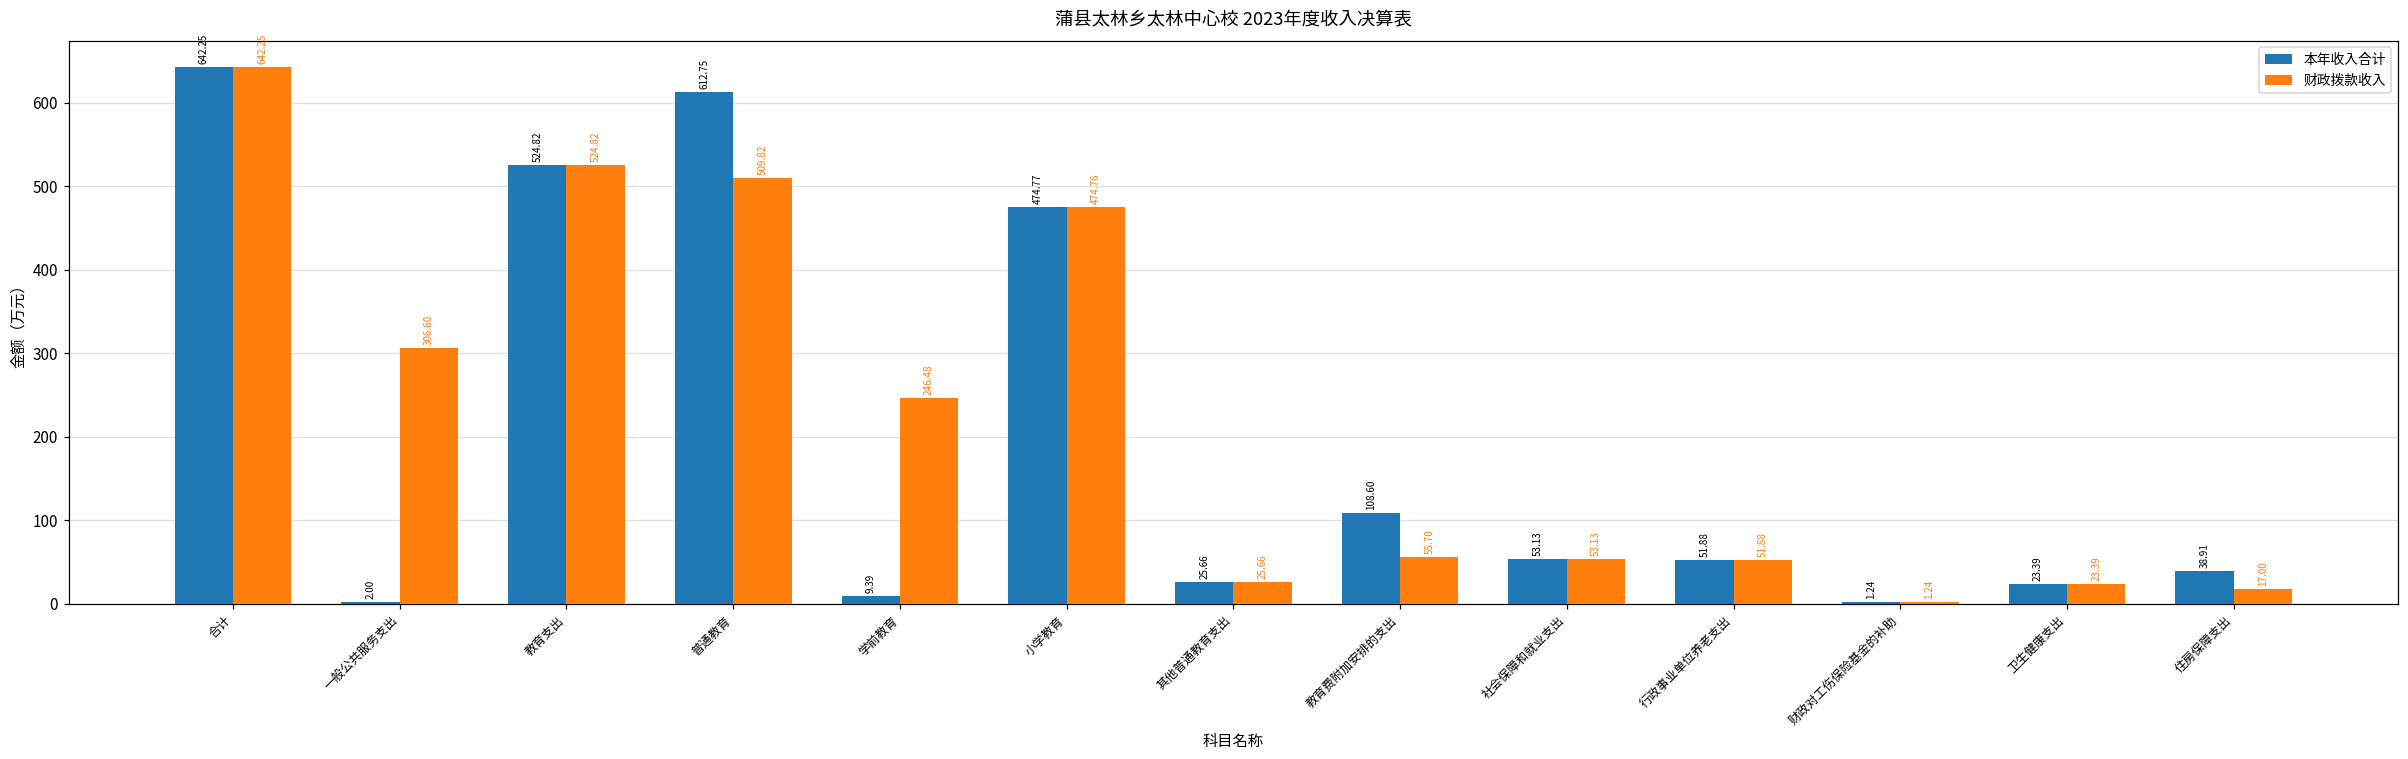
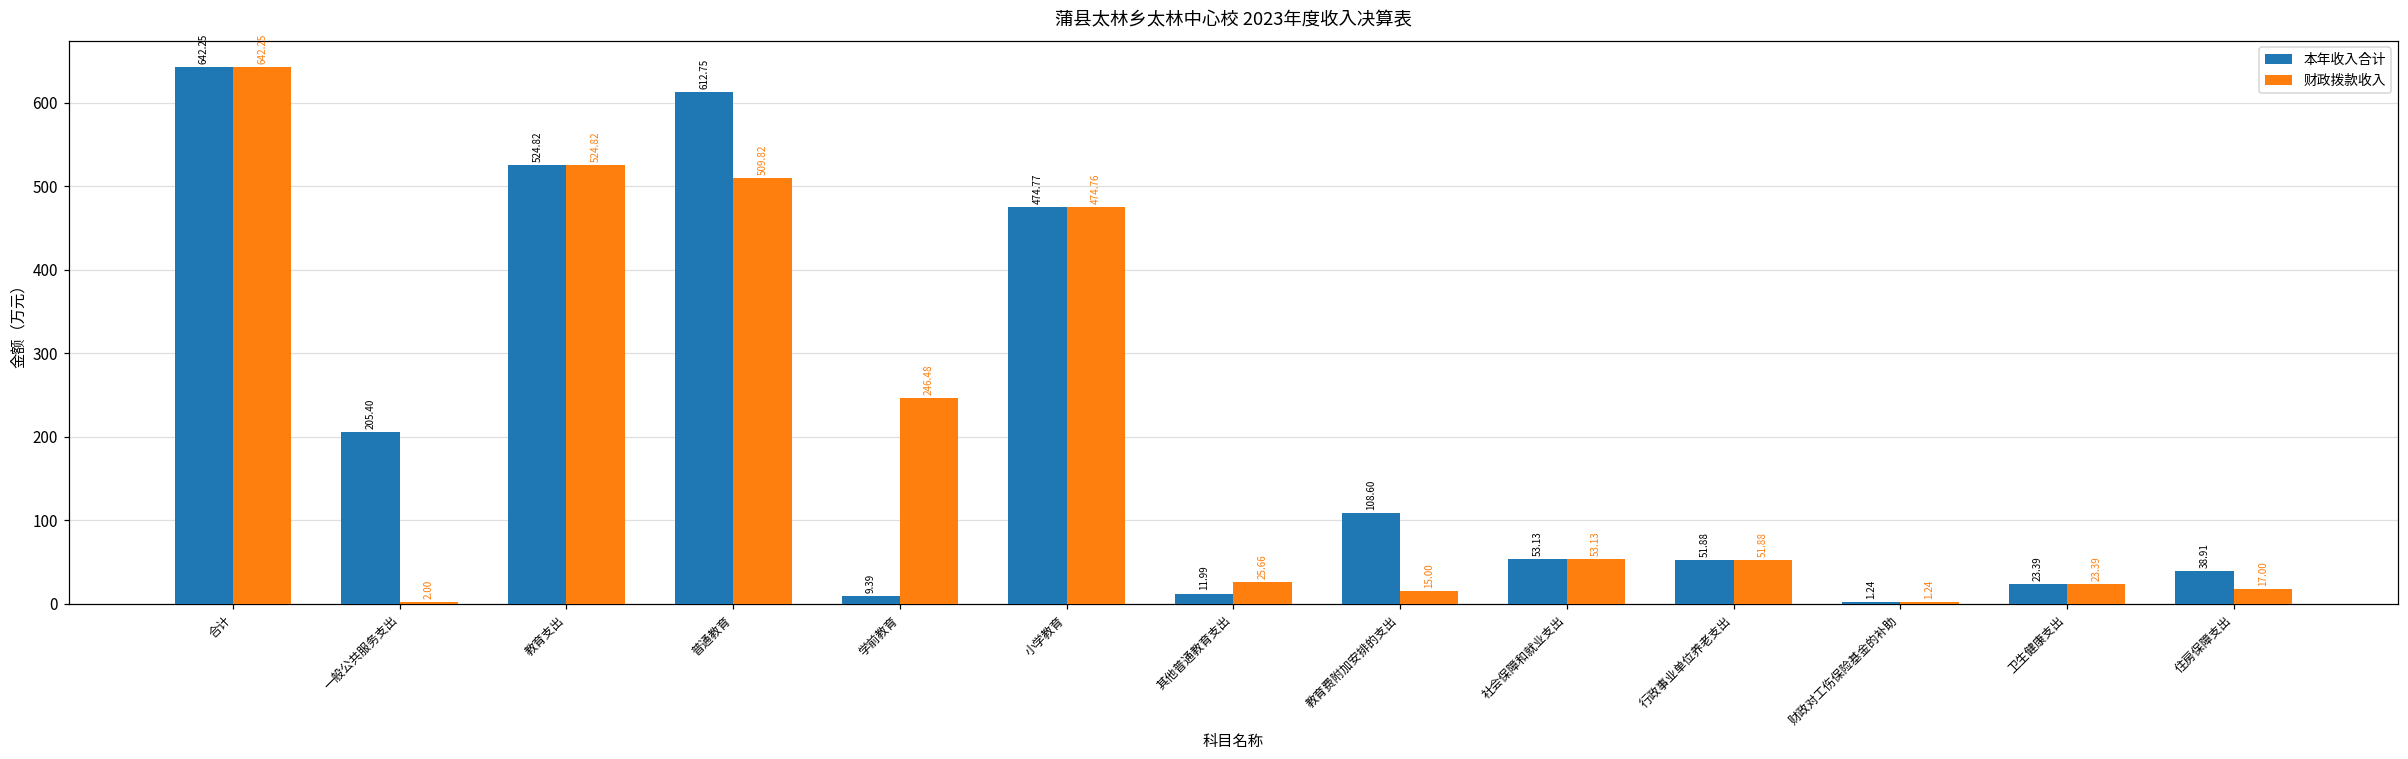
  {
    "本年收入合计": {
      "合计": 642.25,
-     "一般公共服务支出": 2.00,
+     "一般公共服务支出": 205.40,
      "教育支出": 524.82,
      "普通教育": 612.75,
      "学前教育": 9.39,
      "小学教育": 474.77,
-     "其他普通教育支出": 25.66,
+     "其他普通教育支出": 11.99,
      "教育费附加安排的支出": 108.60,
      "社会保障和就业支出": 53.13,
      "行政事业单位养老支出": 51.88,
      "财政对工伤保险基金的补助": 1.24,
      "卫生健康支出": 23.39,
      "住房保障支出": 38.91
    },
    "财政拨款收入": {
      "合计": 642.25,
-     "一般公共服务支出": 306.60,
+     "一般公共服务支出": 2.00,
      "教育支出": 524.82,
      "普通教育": 509.82,
      "学前教育": 246.48,
      "小学教育": 474.76,
      "其他普通教育支出": 25.66,
-     "教育费附加安排的支出": 55.70,
+     "教育费附加安排的支出": 15.00,
      "社会保障和就业支出": 53.13,
      "行政事业单位养老支出": 51.88,
      "财政对工伤保险基金的补助": 1.24,
      "卫生健康支出": 23.39,
      "住房保障支出": 17.00
    }
  }
